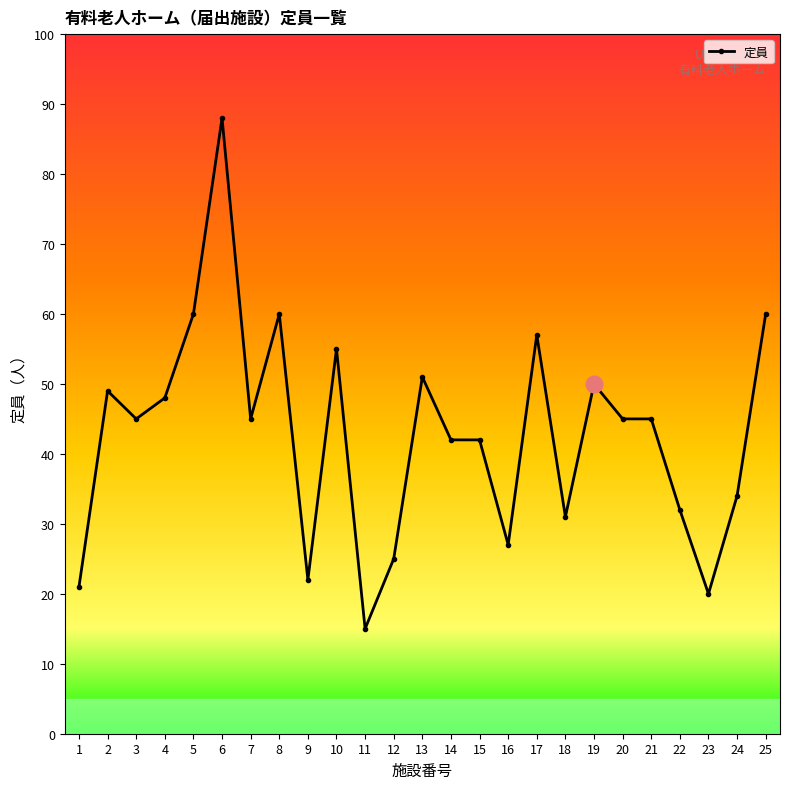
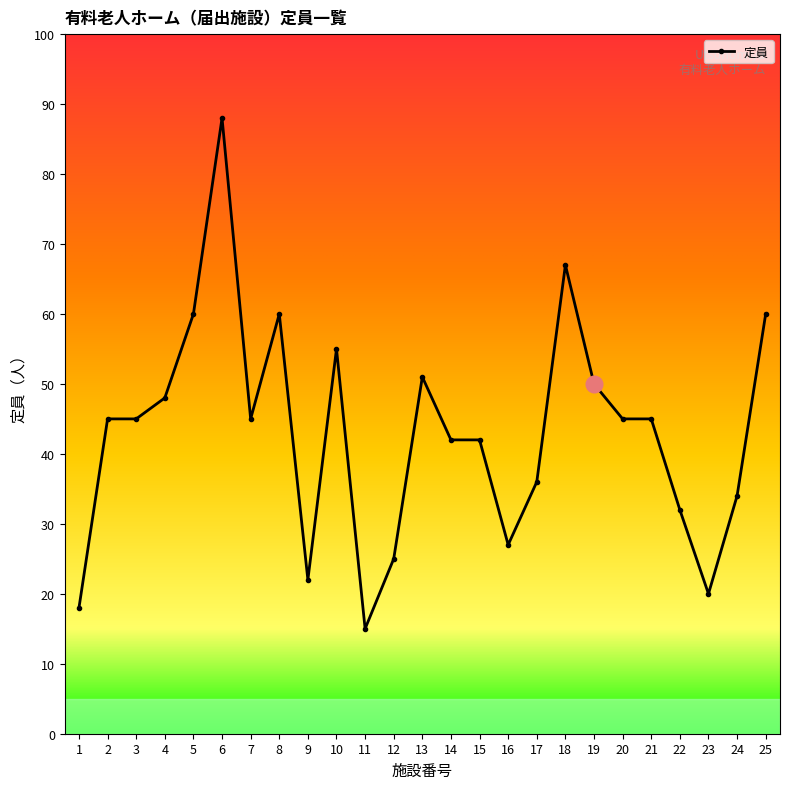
  {
    "定員": {
-     "1": 21,
-     "2": 49,
+     "1": 18,
+     "2": 45,
      "3": 45,
      "4": 48,
      "5": 60,
      "6": 88,
      "7": 45,
      "8": 60,
      "9": 22,
      "10": 55,
      "11": 15,
      "12": 25,
      "13": 51,
      "14": 42,
      "15": 42,
      "16": 27,
-     "17": 57,
-     "18": 31,
+     "17": 36,
+     "18": 67,
      "20": 45,
      "21": 45,
      "22": 32,
      "23": 20,
      "24": 34,
      "25": 60
    }
  }
